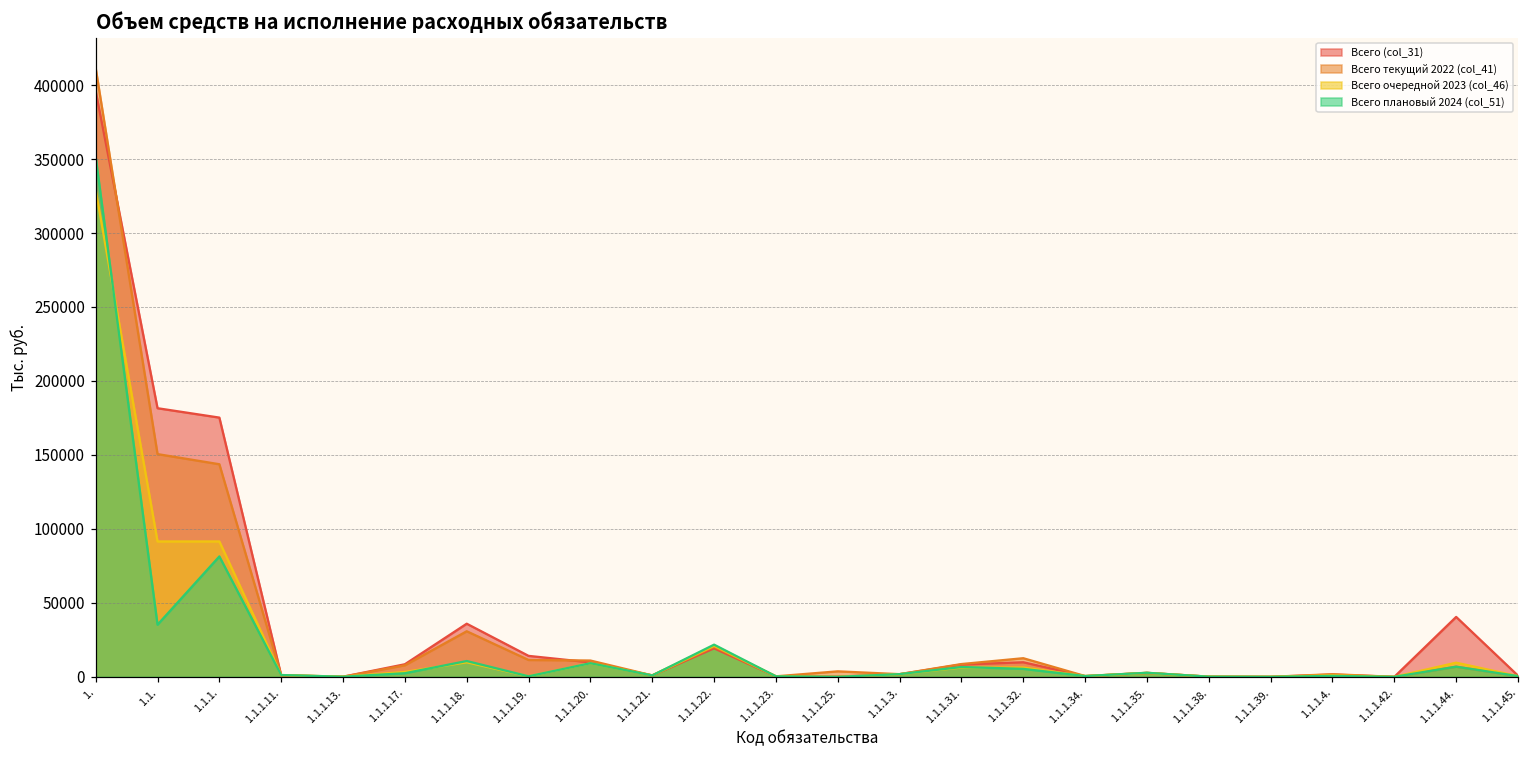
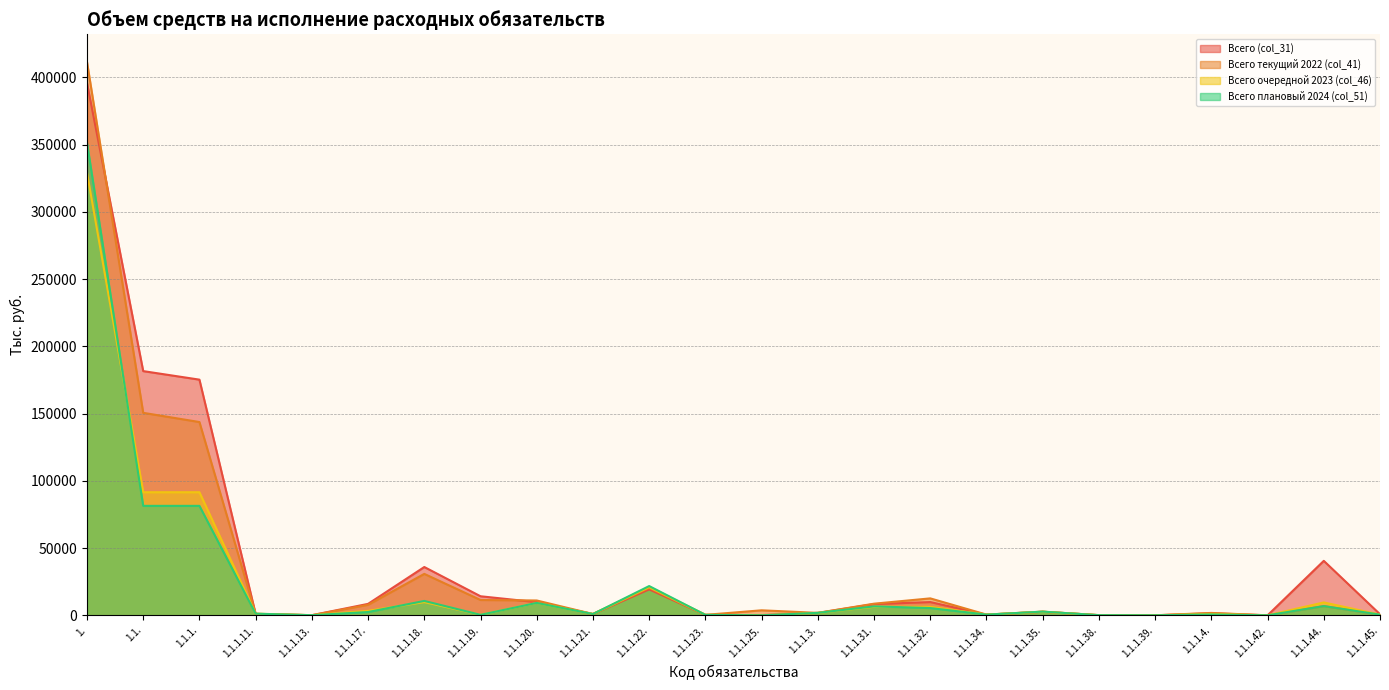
  {
    "Всего очередной 2023 (col_46)": {
      "1.": 329000,
      "1.1.": 92000,
      "1.1.1.": 92000,
      "1.1.1.44.": 10000
    },
    "Всего плановый 2024 (col_51)": {
      "1.": 351000,
-     "1.1.": 35000,
+     "1.1.": 81000,
      "1.1.1.": 81000
    }
  }
